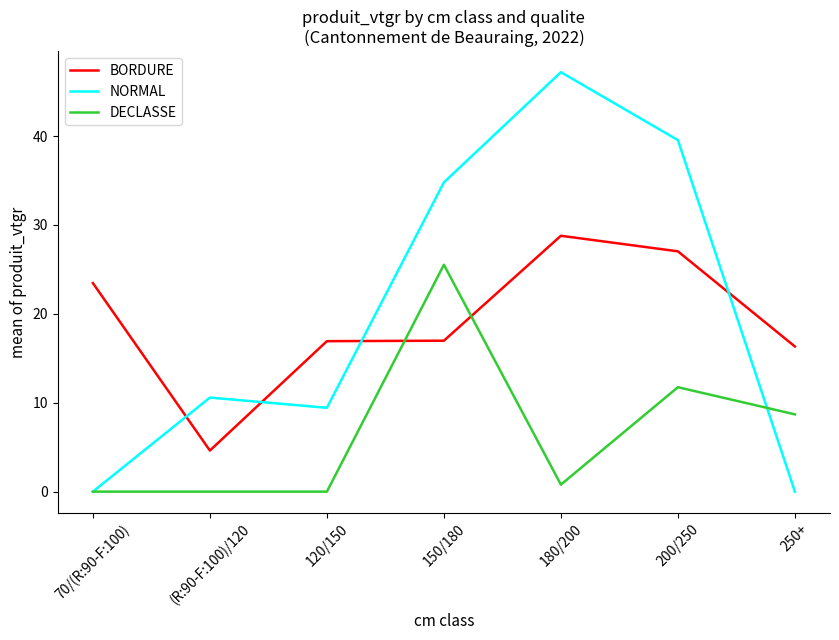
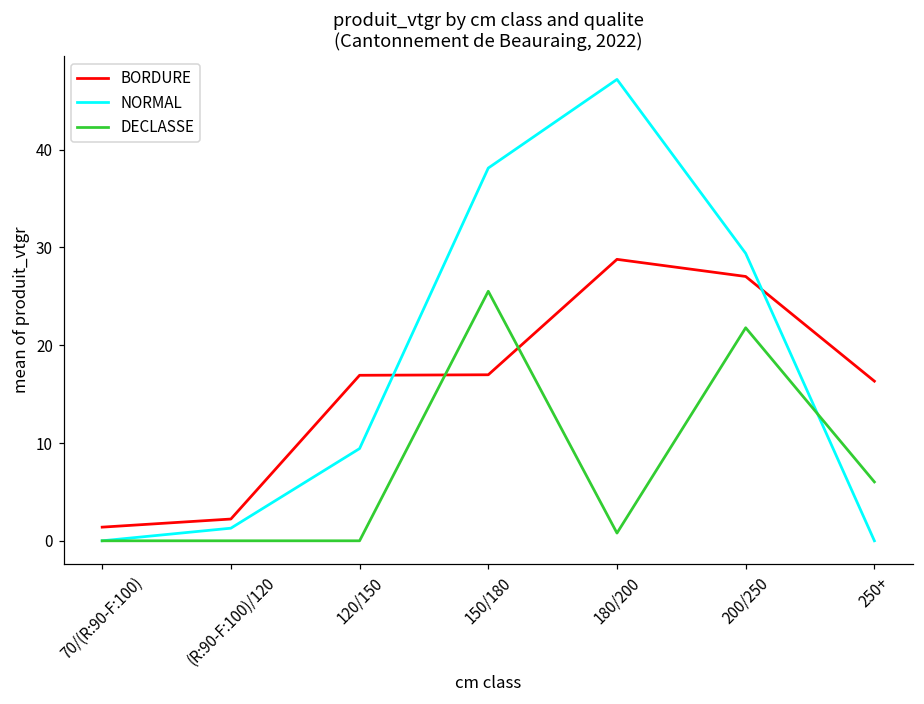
  {
    "BORDURE": {
-     "70/(R:90-F:100)": 23,
-     "(R:90-F:100)/120": 5,
+     "70/(R:90-F:100)": 1,
+     "(R:90-F:100)/120": 2,
      "120/150": 17,
      "150/180": 17,
      "180/200": 29,
      "200/250": 27,
      "250+": 16
    },
    "NORMAL": {
-     "(R:90-F:100)/120": 11,
+     "(R:90-F:100)/120": 1,
      "120/150": 9,
-     "150/180": 35,
+     "150/180": 38,
      "180/200": 47,
-     "200/250": 40,
+     "200/250": 29,
      "250+": 0
    },
    "DECLASSE": {
      "(R:90-F:100)/120": 0,
      "120/150": 0,
      "150/180": 26,
      "180/200": 1,
-     "200/250": 12,
-     "250+": 9
+     "200/250": 22,
+     "250+": 6
    }
  }
